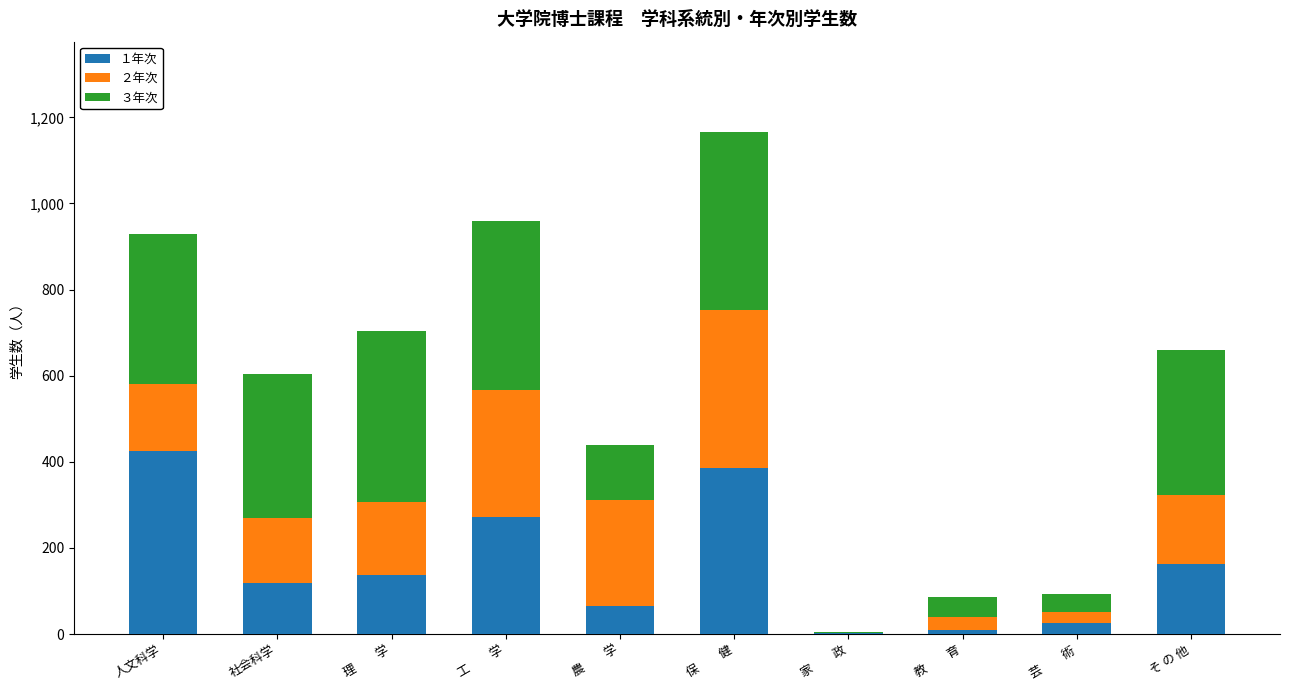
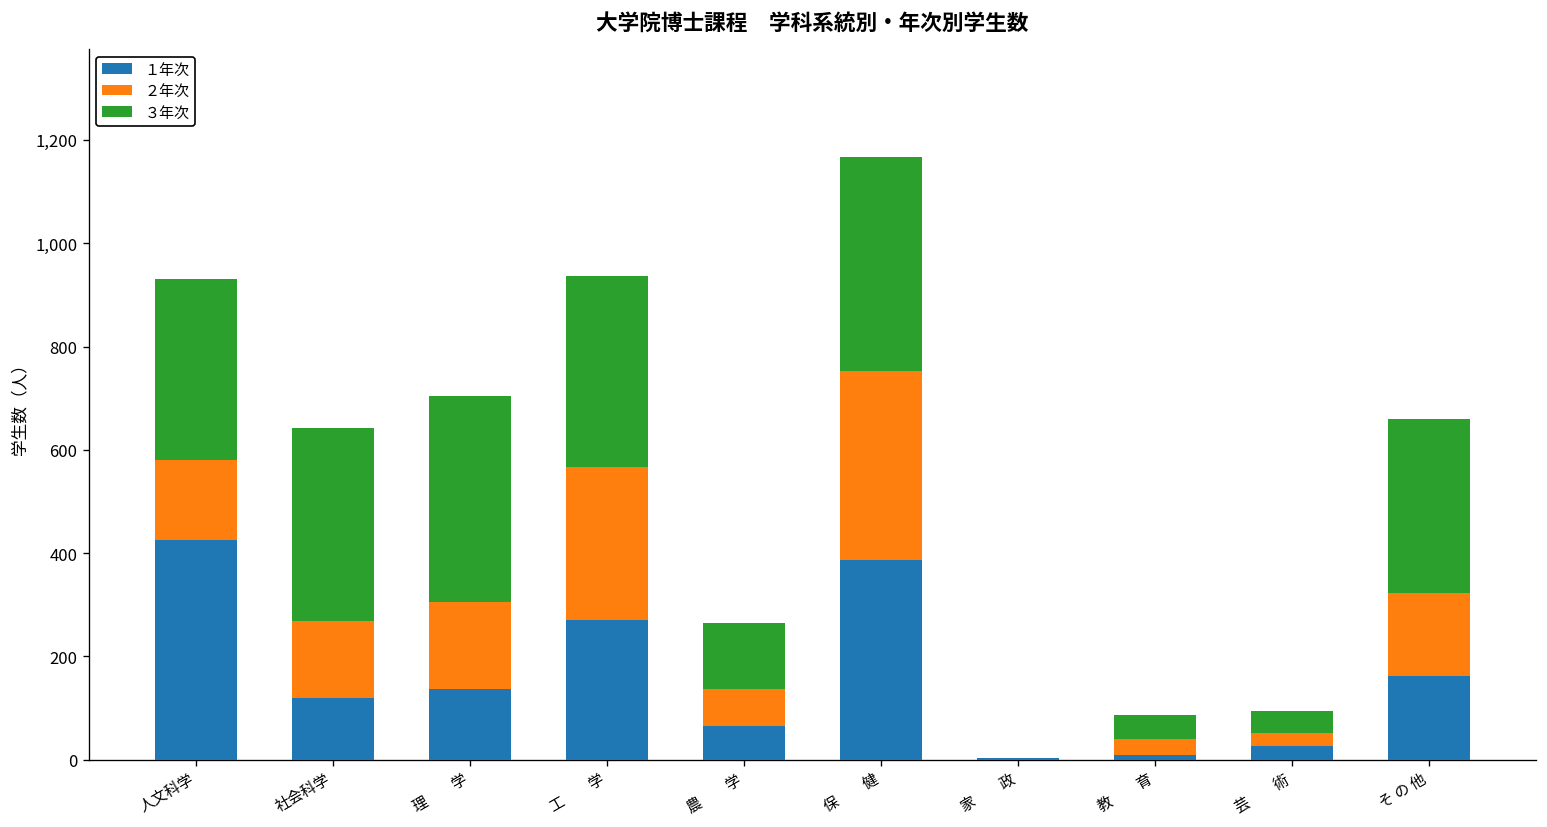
  {
    "１年次": {
      "人文科学": 430,
      "社会科学": 120,
      "理 学": 140,
      "工 学": 270,
      "農 学": 70,
      "保 健": 390,
      "教 育": 10,
      "芸 術": 30,
      "そ の 他": 160
    },
    "２年次": {
      "人文科学": 160,
      "社会科学": 150,
      "理 学": 170,
      "工 学": 300,
-     "農 学": 250,
+     "農 学": 70,
      "保 健": 370,
      "家 政": 0,
      "教 育": 30,
      "芸 術": 30,
      "そ の 他": 160
    },
    "３年次": {
      "人文科学": 350,
-     "社会科学": 330,
+     "社会科学": 370,
      "理 学": 400,
-     "工 学": 390,
+     "工 学": 370,
      "農 学": 130,
      "保 健": 410,
      "教 育": 50,
      "芸 術": 40,
      "そ の 他": 340
    }
  }
